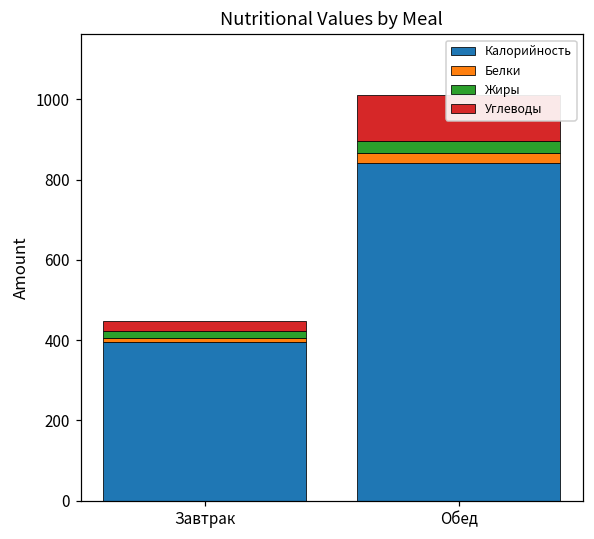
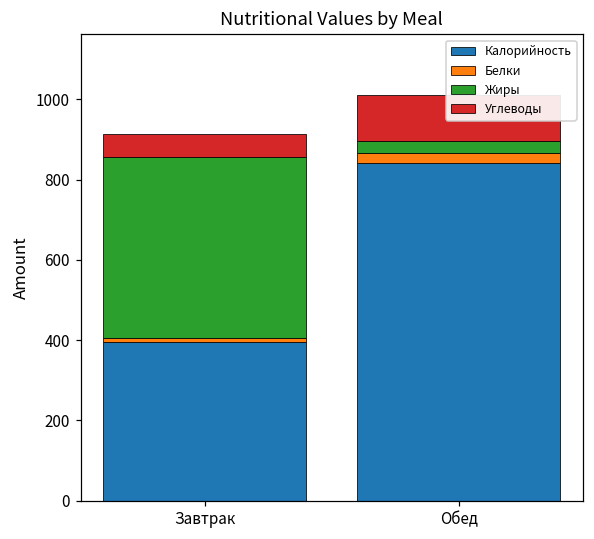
  {
    "Калорийность": {
      "Завтрак": 400,
      "Обед": 840
    },
    "Белки": {
      "Завтрак": 10,
      "Обед": 30
    },
    "Жиры": {
-     "Завтрак": 20,
+     "Завтрак": 450,
      "Обед": 30
    },
    "Углеводы": {
-     "Завтрак": 20
+     "Завтрак": 60
    }
  }
